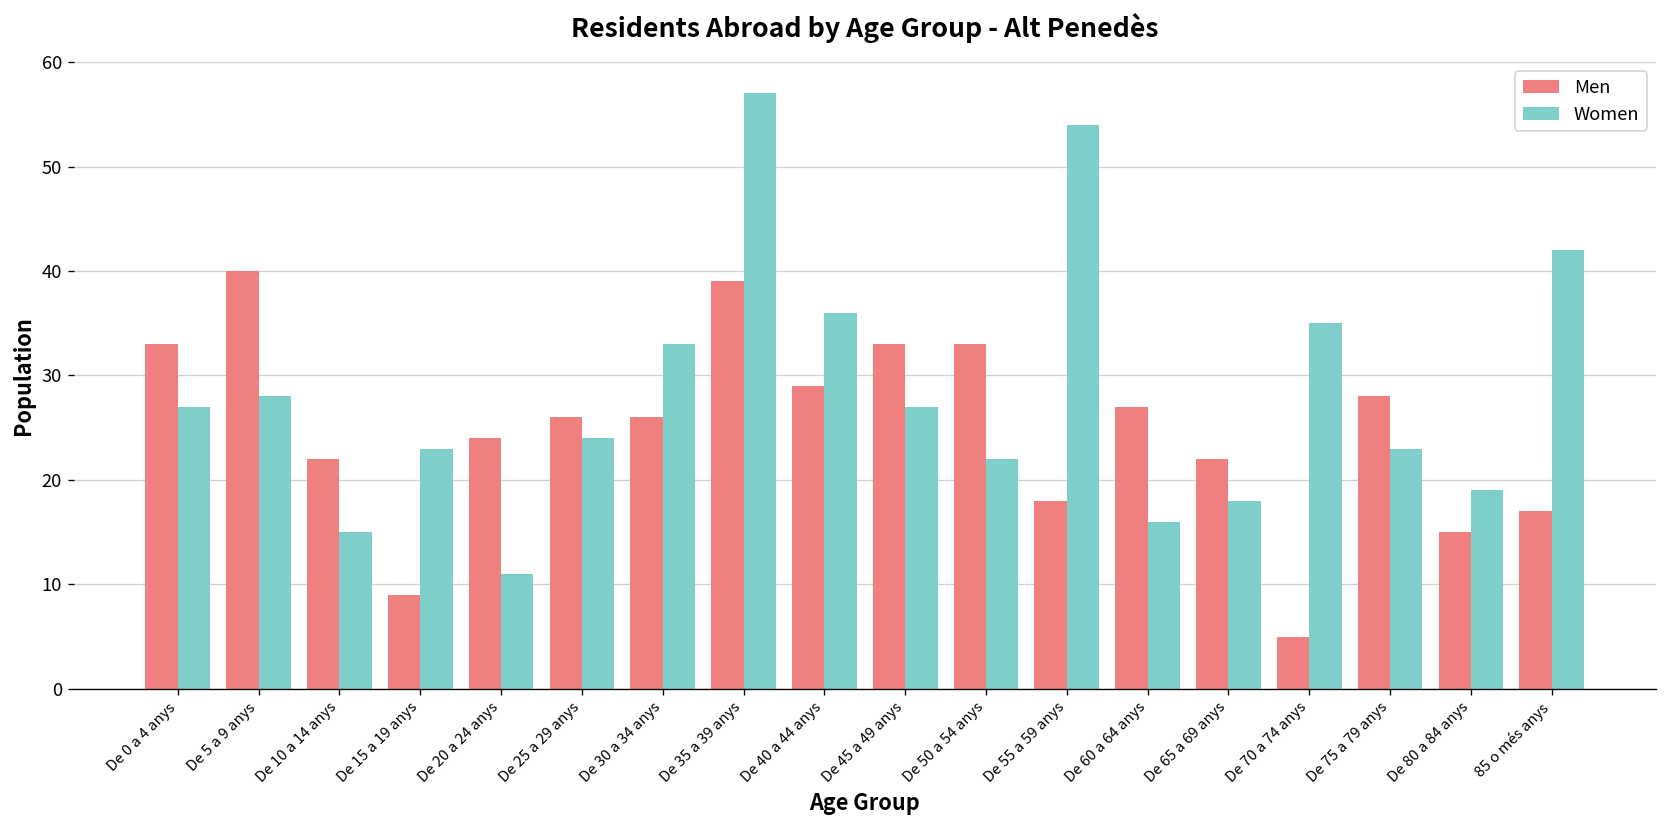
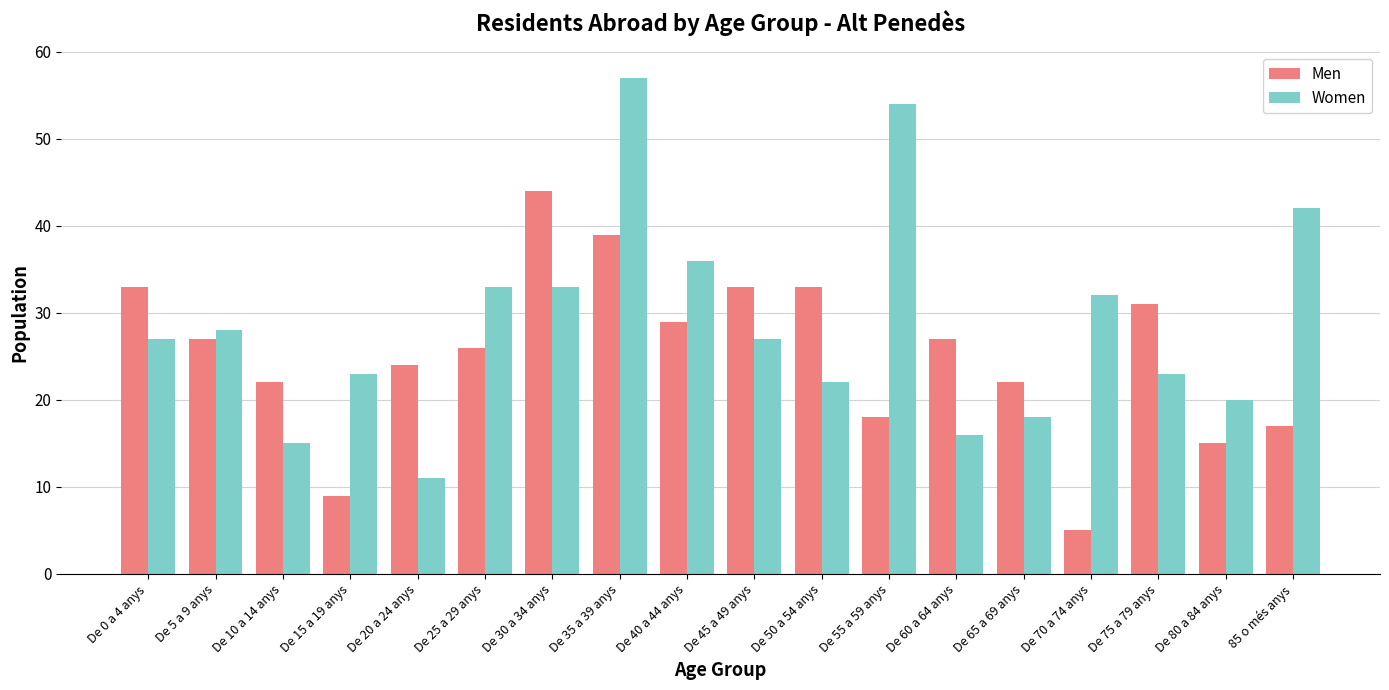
  {
    "Men": {
      "De 0 a 4 anys": 33,
-     "De 5 a 9 anys": 40,
+     "De 5 a 9 anys": 27,
      "De 10 a 14 anys": 22,
      "De 15 a 19 anys": 9,
      "De 20 a 24 anys": 24,
      "De 25 a 29 anys": 26,
-     "De 30 a 34 anys": 26,
+     "De 30 a 34 anys": 44,
      "De 35 a 39 anys": 39,
      "De 40 a 44 anys": 29,
      "De 45 a 49 anys": 33,
      "De 50 a 54 anys": 33,
      "De 55 a 59 anys": 18,
      "De 60 a 64 anys": 27,
      "De 65 a 69 anys": 22,
      "De 70 a 74 anys": 5,
-     "De 75 a 79 anys": 28,
+     "De 75 a 79 anys": 31,
      "De 80 a 84 anys": 15,
      "85 o més anys": 17
    },
    "Women": {
      "De 0 a 4 anys": 27,
      "De 5 a 9 anys": 28,
      "De 10 a 14 anys": 15,
      "De 15 a 19 anys": 23,
      "De 20 a 24 anys": 11,
-     "De 25 a 29 anys": 24,
+     "De 25 a 29 anys": 33,
      "De 30 a 34 anys": 33,
      "De 35 a 39 anys": 57,
      "De 40 a 44 anys": 36,
      "De 45 a 49 anys": 27,
      "De 50 a 54 anys": 22,
      "De 55 a 59 anys": 54,
      "De 60 a 64 anys": 16,
      "De 65 a 69 anys": 18,
-     "De 70 a 74 anys": 35,
+     "De 70 a 74 anys": 32,
      "De 75 a 79 anys": 23,
-     "De 80 a 84 anys": 19,
+     "De 80 a 84 anys": 20,
      "85 o més anys": 42
    }
  }
